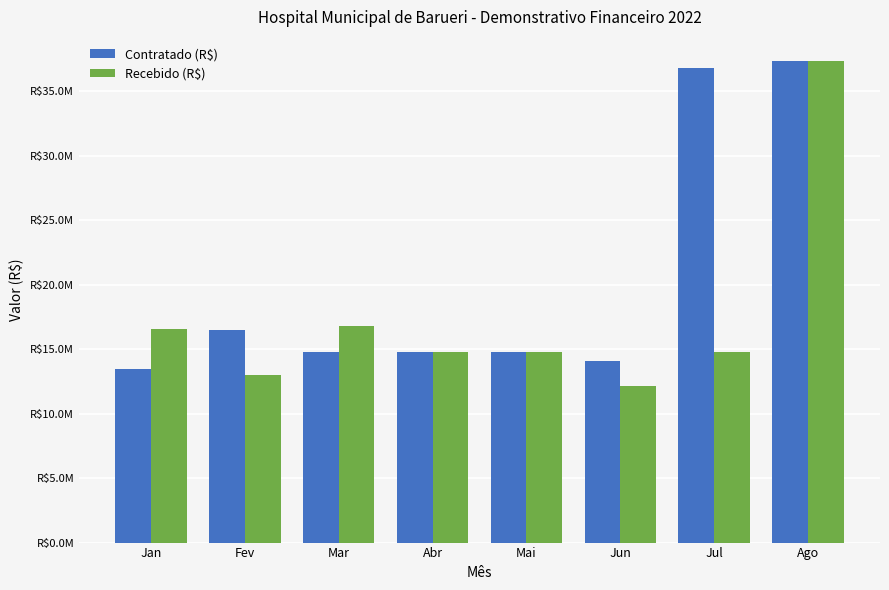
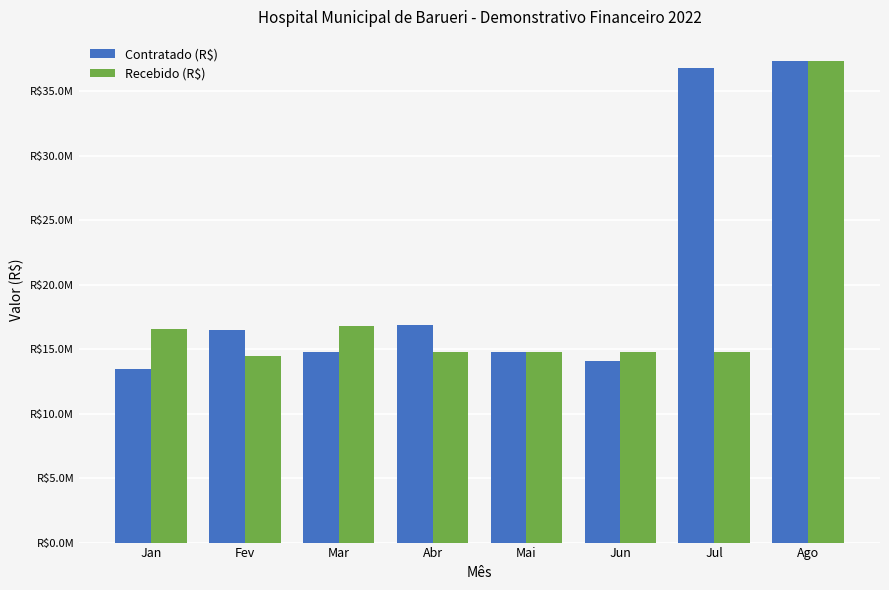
  {
    "Contratado (R$)": {
      "Jan": "R$13500000",
      "Fev": "R$16500000",
      "Mar": "R$14800000",
-     "Abr": "R$14800000",
+     "Abr": "R$16800000",
      "Mai": "R$14800000",
      "Jun": "R$14100000",
      "Jul": "R$36800000",
      "Ago": "R$37300000"
    },
    "Recebido (R$)": {
      "Jan": "R$16600000",
-     "Fev": "R$13000000",
+     "Fev": "R$14500000",
      "Mar": "R$16800000",
      "Abr": "R$14800000",
      "Mai": "R$14700000",
-     "Jun": "R$12100000",
+     "Jun": "R$14800000",
      "Jul": "R$14700000",
      "Ago": "R$37300000"
    }
  }
